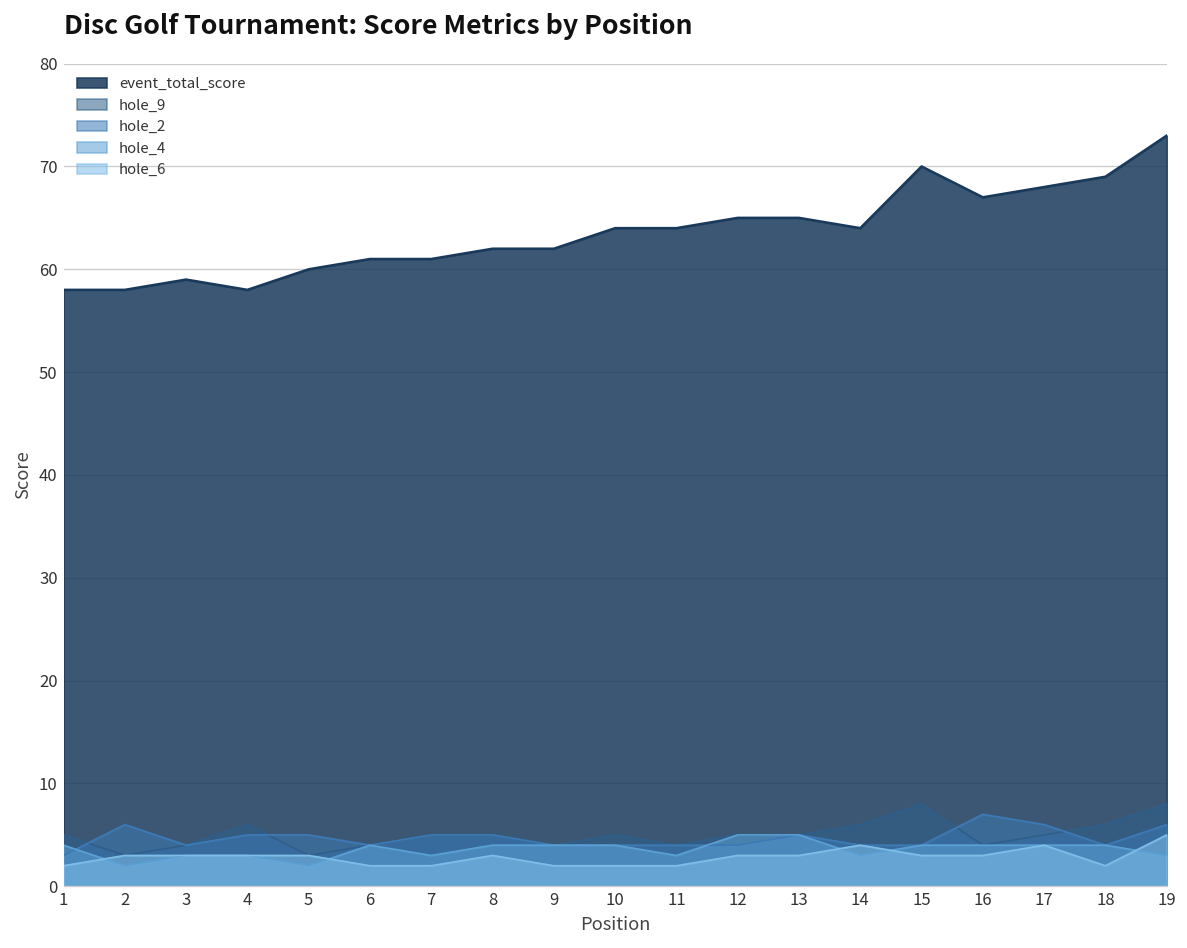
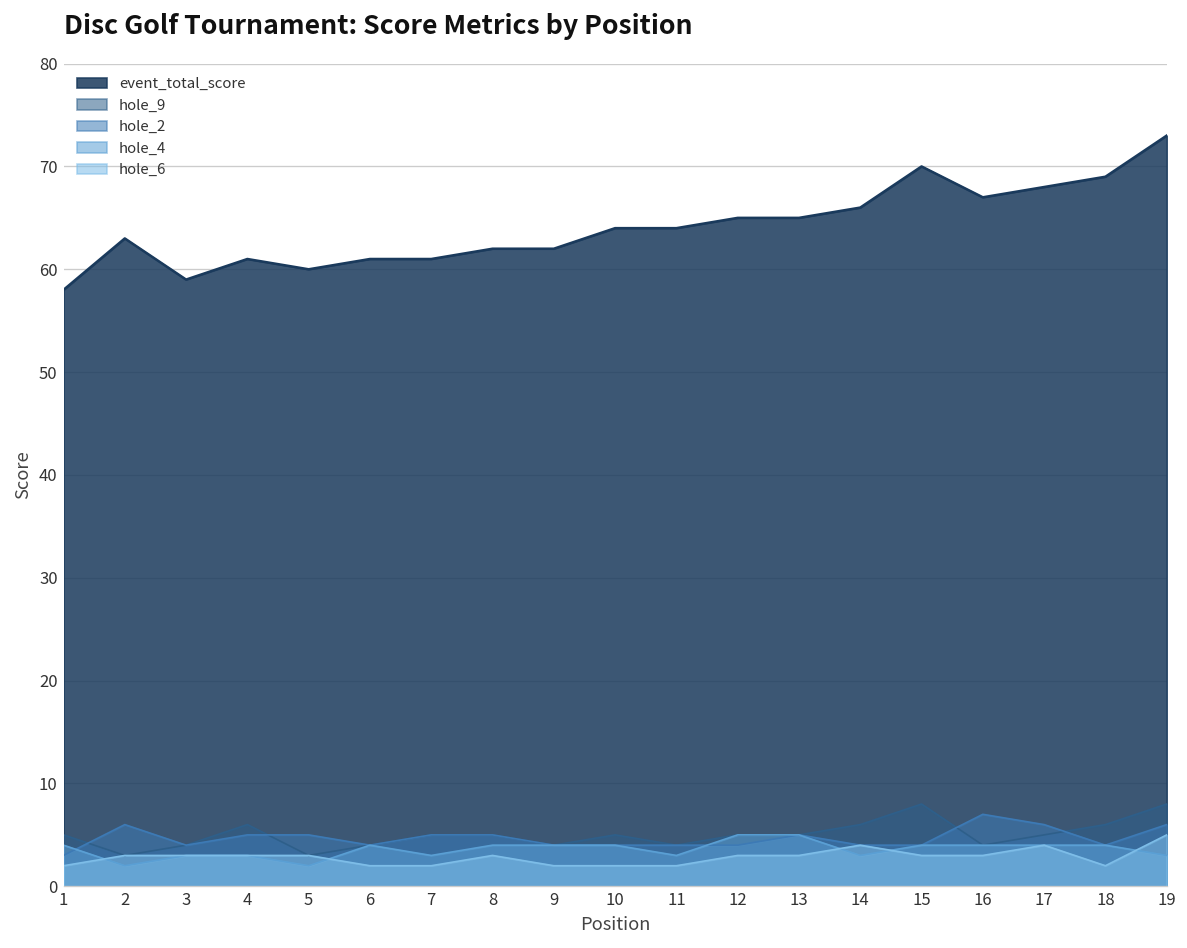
  {
    "event_total_score": {
      "1": 58,
-     "2": 58,
+     "2": 63,
      "3": 59,
-     "4": 58,
+     "4": 61,
      "5": 60,
      "6": 61,
      "7": 61,
      "8": 62,
      "9": 62,
      "10": 64,
      "11": 64,
      "12": 65,
      "13": 65,
-     "14": 64,
+     "14": 66,
      "15": 70,
      "16": 67,
      "17": 68,
      "18": 69,
      "19": 73
    }
  }
